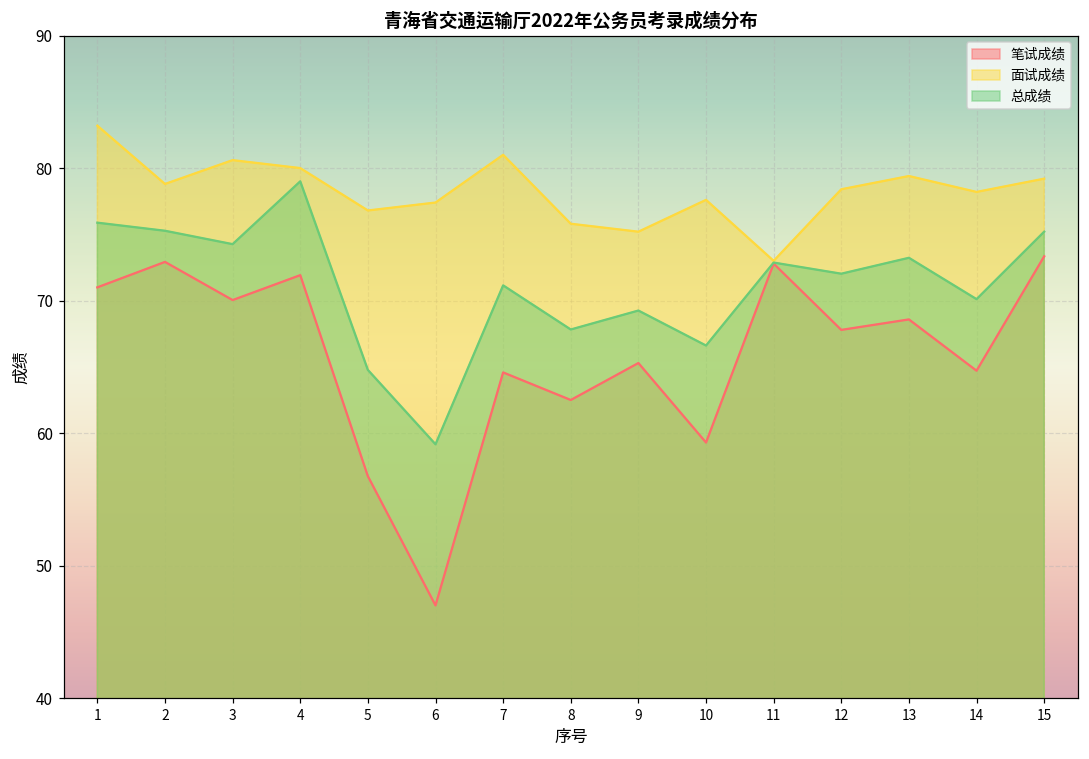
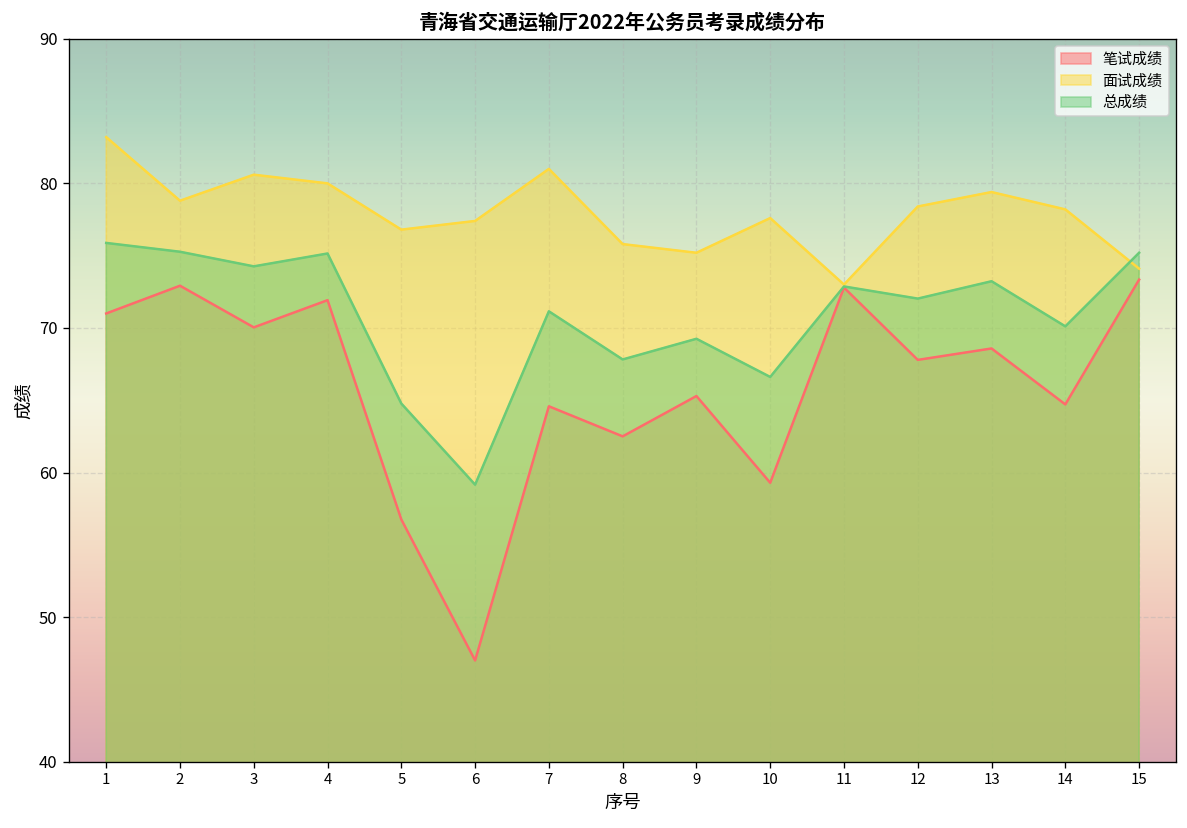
  {
    "笔试成绩": {
      "1": 71.0,
      "2": 72.9,
      "3": 70.0,
      "4": 71.9,
      "5": 56.8,
      "6": 47.0,
      "7": 64.6,
      "8": 62.5,
      "9": 65.3,
      "10": 59.3,
      "12": 67.8,
      "13": 68.6,
      "14": 64.7,
      "15": 73.3
    },
    "面试成绩": {
      "1": 83.2,
      "2": 78.8,
      "3": 80.6,
      "4": 80.0,
      "5": 76.8,
      "6": 77.4,
      "7": 81.0,
      "8": 75.8,
      "9": 75.2,
      "10": 77.6,
      "12": 78.4,
      "13": 79.4,
      "14": 78.2,
-     "15": 79.2
+     "15": 74.1
    },
    "总成绩": {
      "1": 75.9,
      "2": 75.3,
      "3": 74.3,
-     "4": 79.0,
+     "4": 75.2,
      "5": 64.8,
      "6": 59.2,
      "7": 71.2,
      "8": 67.8,
      "9": 69.3,
      "10": 66.6,
      "12": 72.0,
      "13": 73.2,
      "14": 70.1,
      "15": 75.2
    }
  }
